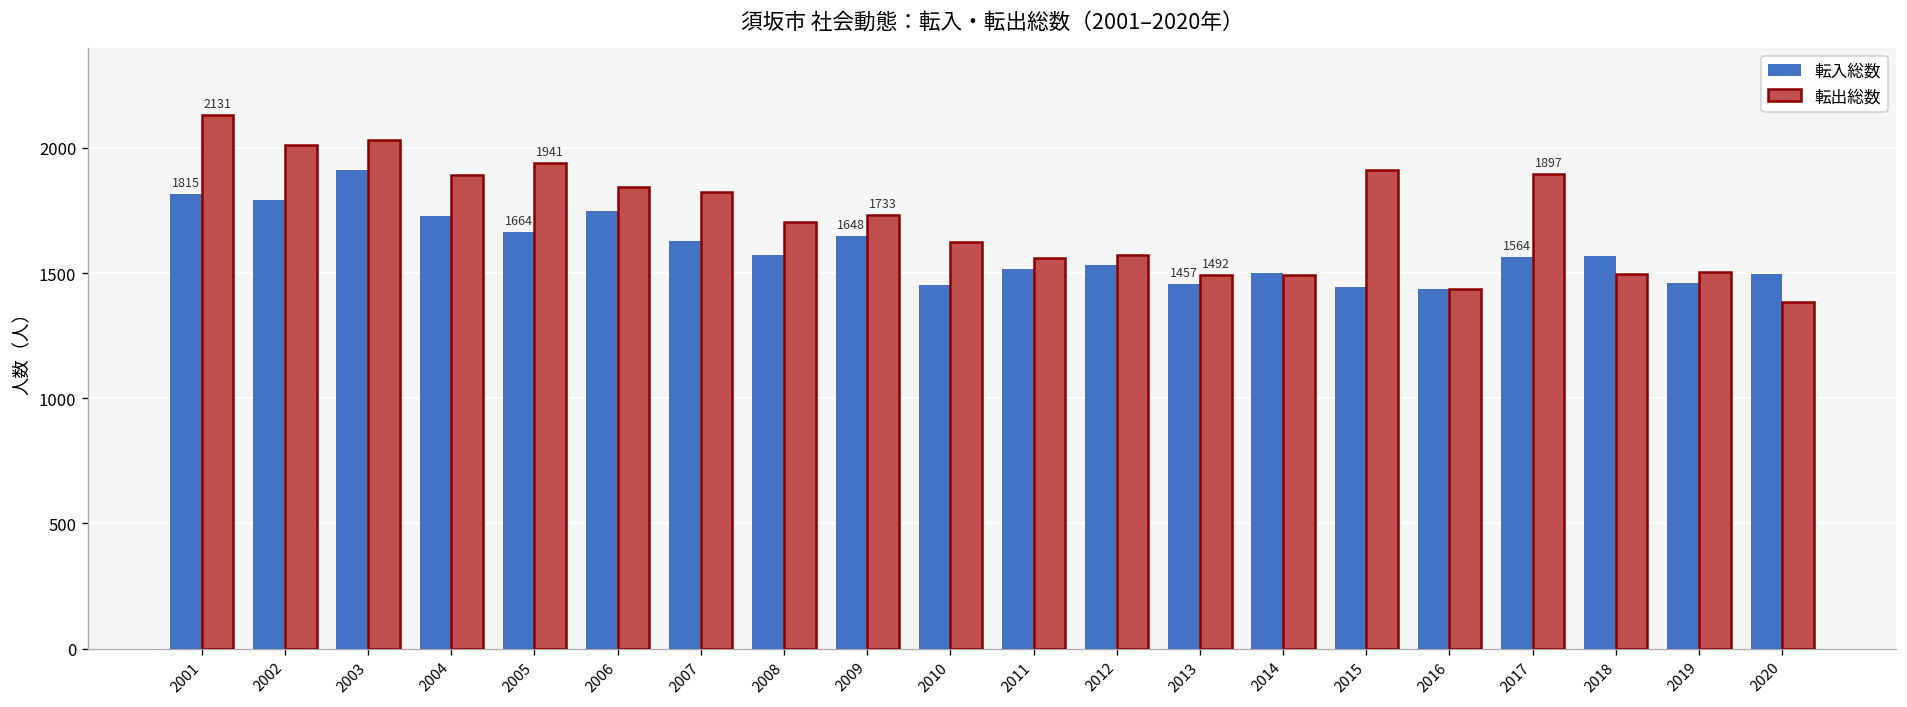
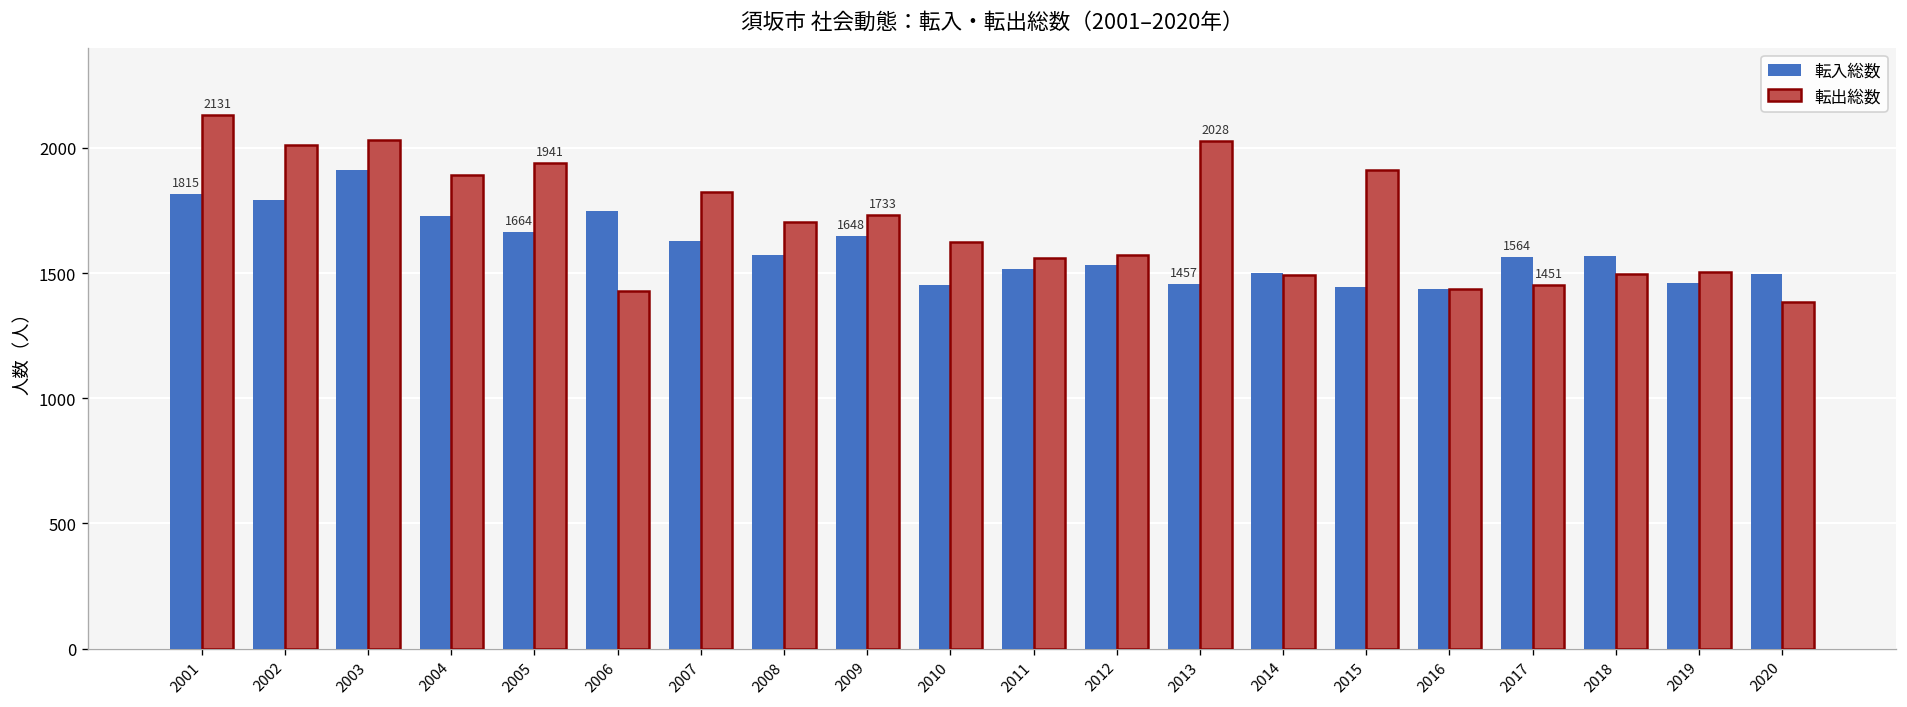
  {
    "転入総数": {
      "2001": 1815,
      "2005": 1664,
      "2009": 1648,
      "2013": 1457,
      "2017": 1564
    },
    "転出総数": {
      "2001": 2131,
      "2005": 1941,
-     "2006": 1850,
+     "2006": 1430,
      "2009": 1733,
-     "2013": 1492,
-     "2017": 1897
+     "2013": 2028,
+     "2017": 1451
    }
  }
